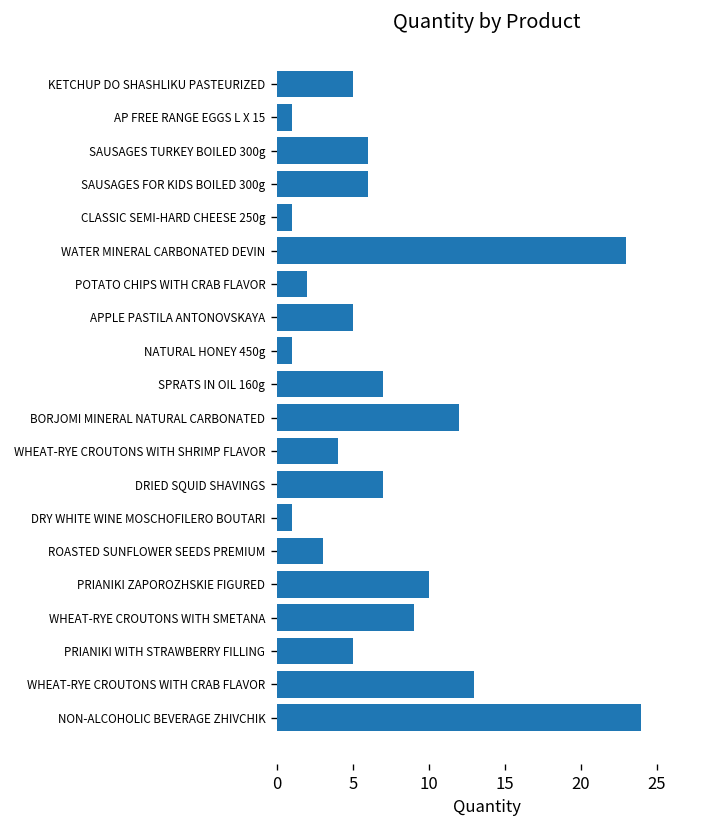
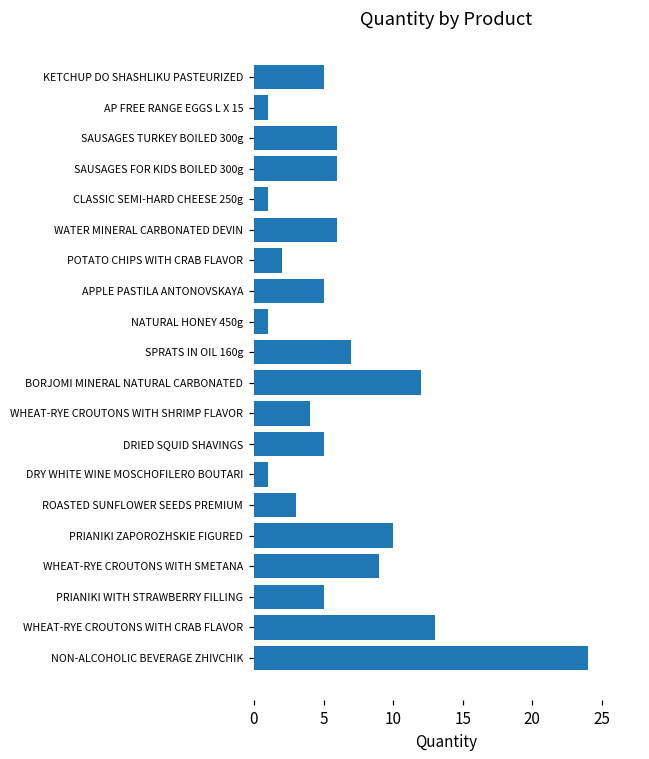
  {
    "KETCHUP DO SHASHLIKU PASTEURIZED": 5,
    "AP FREE RANGE EGGS L X 15": 1,
    "SAUSAGES TURKEY BOILED 300g": 6,
    "SAUSAGES FOR KIDS BOILED 300g": 6,
    "CLASSIC SEMI-HARD CHEESE 250g": 1,
-   "WATER MINERAL CARBONATED DEVIN": 23,
+   "WATER MINERAL CARBONATED DEVIN": 6,
    "POTATO CHIPS WITH CRAB FLAVOR": 2,
    "APPLE PASTILA ANTONOVSKAYA": 5,
    "NATURAL HONEY 450g": 1,
    "SPRATS IN OIL 160g": 7,
    "BORJOMI MINERAL NATURAL CARBONATED": 12,
    "WHEAT-RYE CROUTONS WITH SHRIMP FLAVOR": 4,
-   "DRIED SQUID SHAVINGS": 7,
+   "DRIED SQUID SHAVINGS": 5,
    "DRY WHITE WINE MOSCHOFILERO BOUTARI": 1,
    "ROASTED SUNFLOWER SEEDS PREMIUM": 3,
    "PRIANIKI ZAPOROZHSKIE FIGURED": 10,
    "WHEAT-RYE CROUTONS WITH SMETANA": 9,
    "PRIANIKI WITH STRAWBERRY FILLING": 5,
    "WHEAT-RYE CROUTONS WITH CRAB FLAVOR": 13,
    "NON-ALCOHOLIC BEVERAGE ZHIVCHIK": 24
  }
